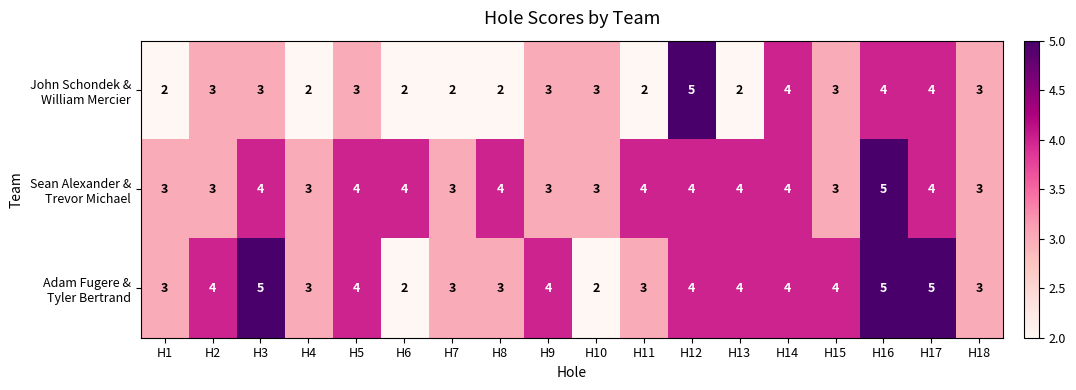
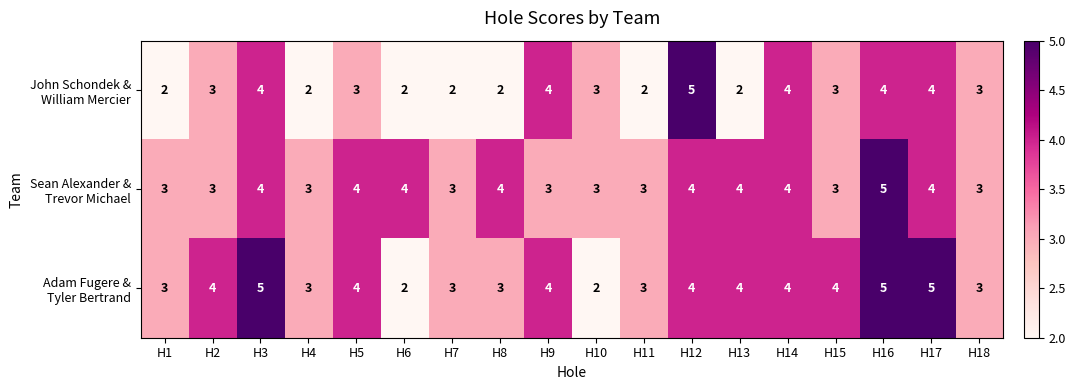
  {
    "John Schondek & William Mercier": {
      "H1": 2,
      "H2": 3,
-     "H3": 3,
+     "H3": 4,
      "H4": 2,
      "H5": 3,
      "H6": 2,
      "H7": 2,
      "H8": 2,
-     "H9": 3,
+     "H9": 4,
      "H10": 3,
      "H11": 2,
      "H12": 5,
      "H13": 2,
      "H14": 4,
      "H15": 3,
      "H16": 4,
      "H17": 4,
      "H18": 3
    },
    "Sean Alexander & Trevor Michael": {
      "H1": 3,
      "H2": 3,
      "H3": 4,
      "H4": 3,
      "H5": 4,
      "H6": 4,
      "H7": 3,
      "H8": 4,
      "H9": 3,
      "H10": 3,
-     "H11": 4,
+     "H11": 3,
      "H12": 4,
      "H13": 4,
      "H14": 4,
      "H15": 3,
      "H16": 5,
      "H17": 4,
      "H18": 3
    },
    "Adam Fugere & Tyler Bertrand": {
      "H1": 3,
      "H2": 4,
      "H3": 5,
      "H4": 3,
      "H5": 4,
      "H6": 2,
      "H7": 3,
      "H8": 3,
      "H9": 4,
      "H10": 2,
      "H11": 3,
      "H12": 4,
      "H13": 4,
      "H14": 4,
      "H15": 4,
      "H16": 5,
      "H17": 5,
      "H18": 3
    }
  }
